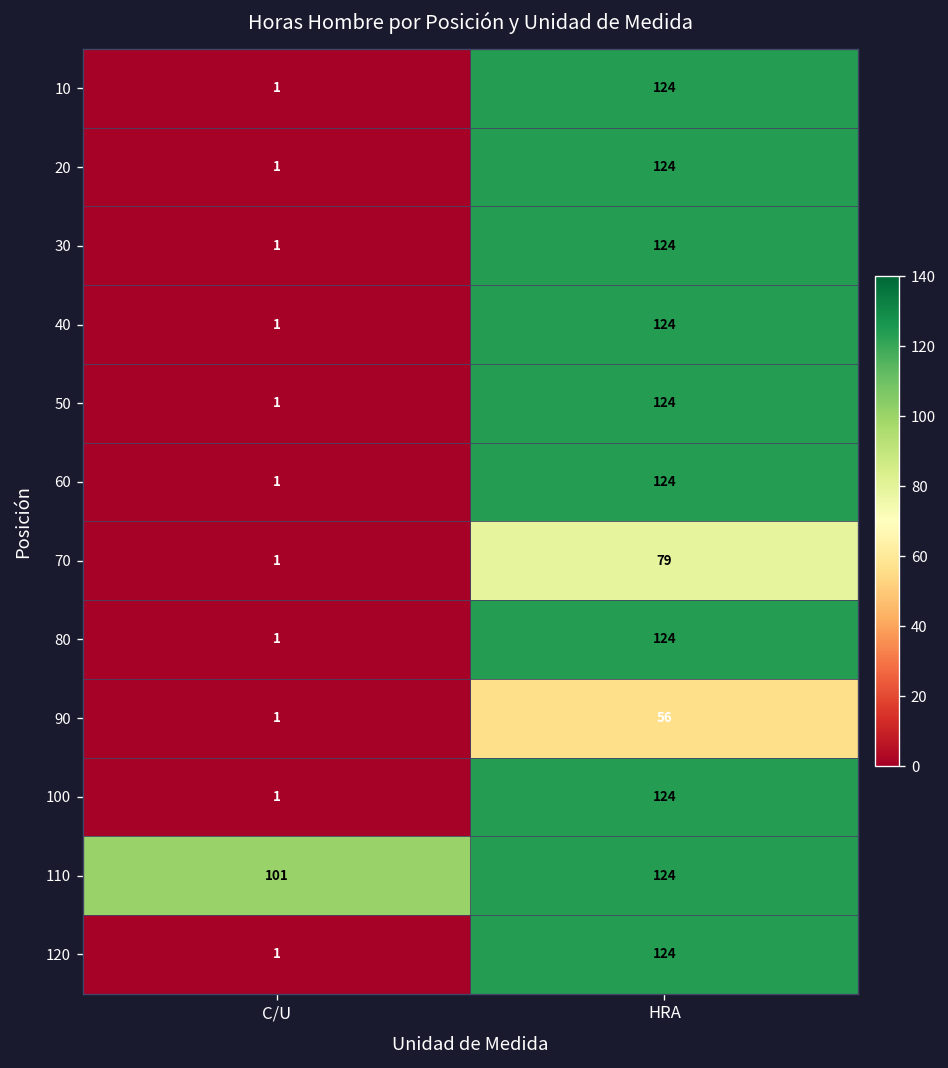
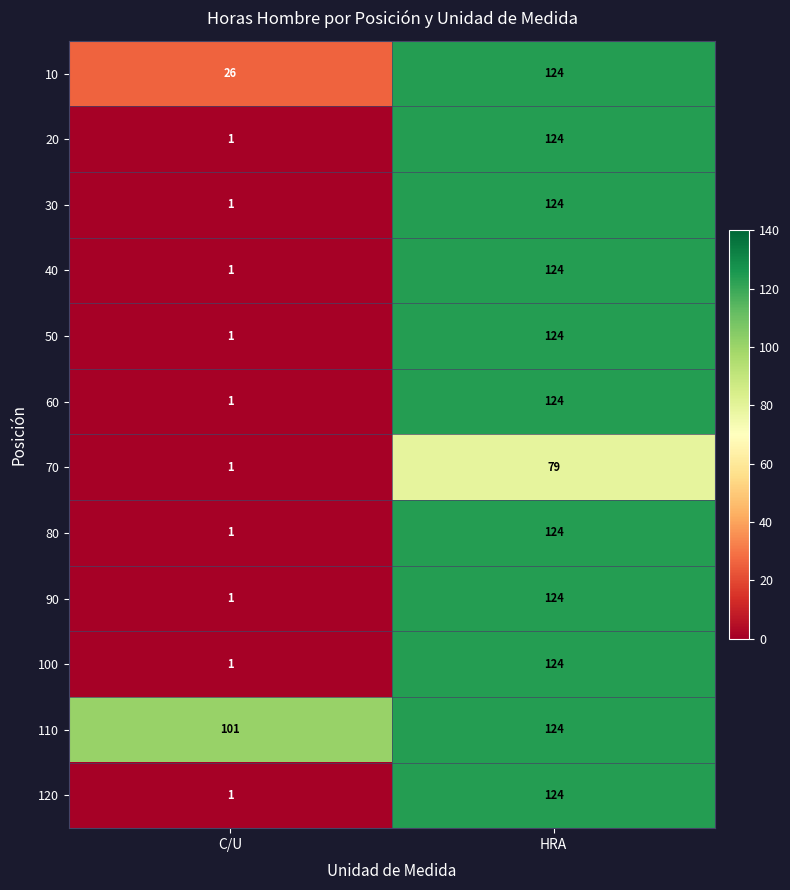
  {
    "10": {
-     "C/U": 1,
+     "C/U": 26,
      "HRA": 124
    },
    "20": {
      "C/U": 1,
      "HRA": 124
    },
    "30": {
      "C/U": 1,
      "HRA": 124
    },
    "40": {
      "C/U": 1,
      "HRA": 124
    },
    "50": {
      "C/U": 1,
      "HRA": 124
    },
    "60": {
      "C/U": 1,
      "HRA": 124
    },
    "70": {
      "C/U": 1,
      "HRA": 79
    },
    "80": {
      "C/U": 1,
      "HRA": 124
    },
    "90": {
      "C/U": 1,
-     "HRA": 56
+     "HRA": 124
    },
    "100": {
      "C/U": 1,
      "HRA": 124
    },
    "110": {
      "C/U": 101,
      "HRA": 124
    },
    "120": {
      "C/U": 1,
      "HRA": 124
    }
  }
